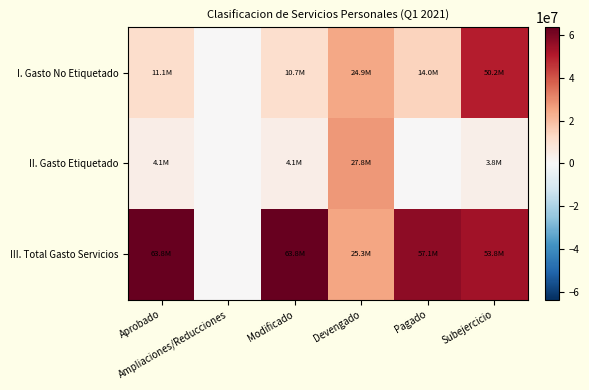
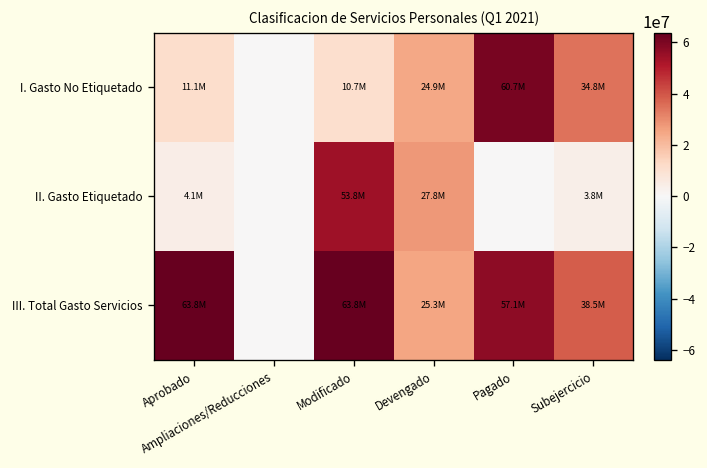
  {
    "I. Gasto No Etiquetado": {
      "Aprobado": "11.1M",
      "Modificado": "10.7M",
      "Devengado": "24.9M",
-     "Pagado": "14.0M",
-     "Subejercicio": "50.2M"
+     "Pagado": "60.7M",
+     "Subejercicio": "34.8M"
    },
    "II. Gasto Etiquetado": {
      "Aprobado": "4.1M",
-     "Modificado": "4.1M",
+     "Modificado": "53.8M",
      "Devengado": "27.8M",
      "Subejercicio": "3.8M"
    },
    "III. Total Gasto Servicios": {
      "Aprobado": "63.8M",
      "Modificado": "63.8M",
      "Devengado": "25.3M",
      "Pagado": "57.1M",
-     "Subejercicio": "53.8M"
+     "Subejercicio": "38.5M"
    }
  }
